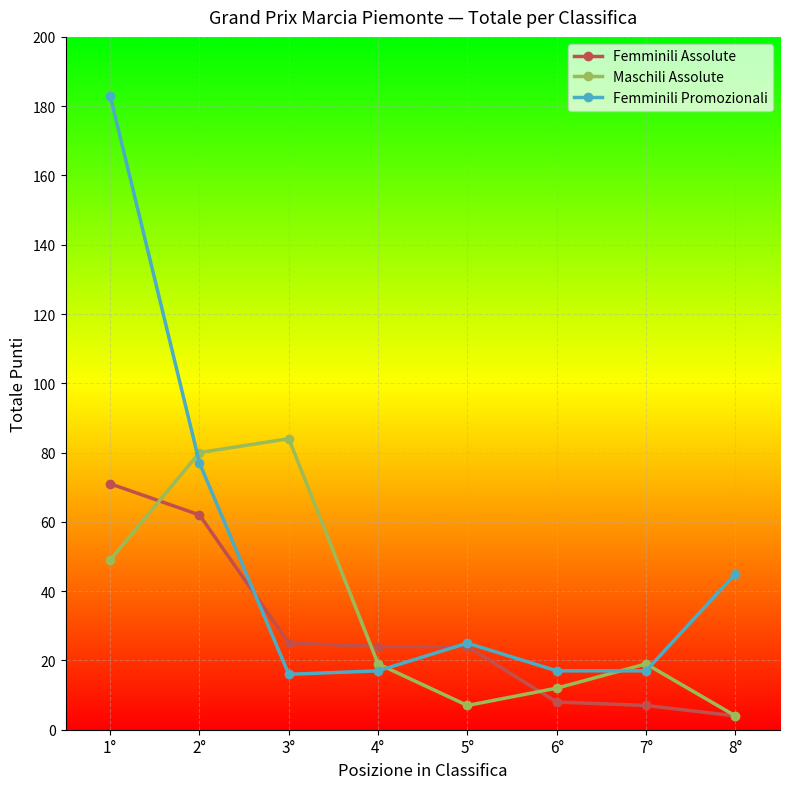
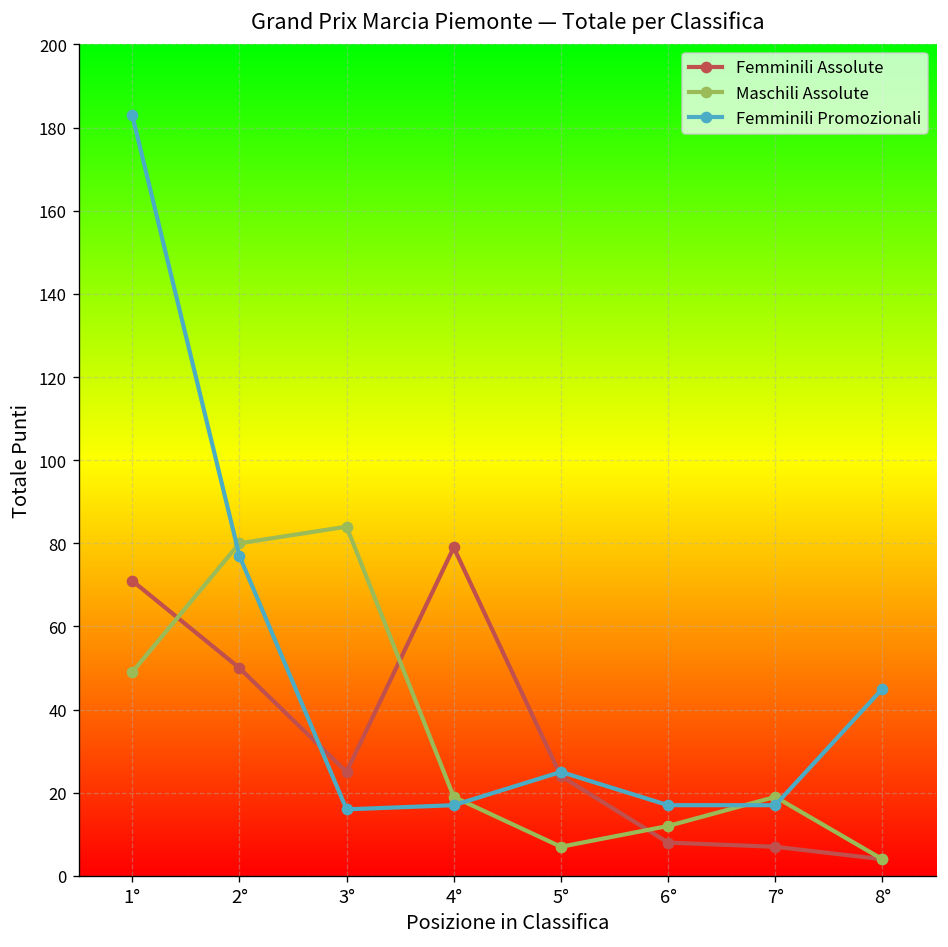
  {
    "Femminili Assolute": {
      "1°": 71,
-     "2°": 62,
+     "2°": 50,
      "3°": 25,
-     "4°": 24,
+     "4°": 79,
      "5°": 24,
      "6°": 8,
      "7°": 7
    },
    "Maschili Assolute": {
      "1°": 49,
      "2°": 80,
      "3°": 84,
      "4°": 19,
      "5°": 7,
      "6°": 12,
      "7°": 19
    },
    "Femminili Promozionali": {
      "1°": 183,
      "2°": 77,
      "3°": 16,
      "4°": 17,
      "5°": 25,
      "6°": 17,
      "7°": 17,
      "8°": 45
    }
  }
